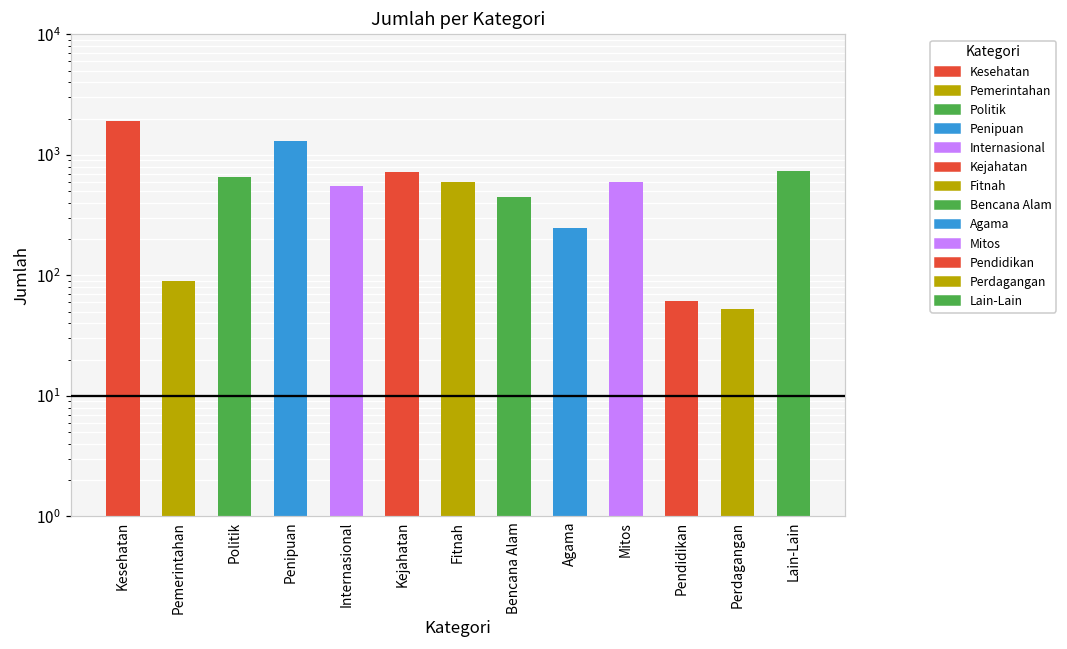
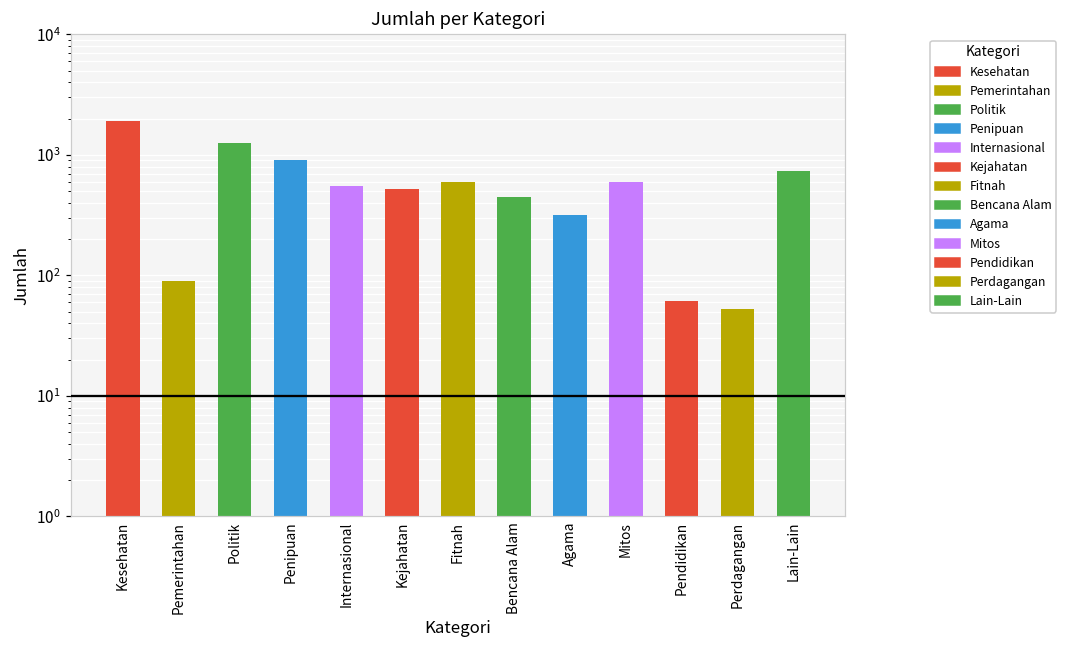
  {
    "Kesehatan": 1900,
    "Pemerintahan": 90,
-   "Politik": 700,
-   "Penipuan": 1300,
+   "Politik": 1300,
+   "Penipuan": 900,
    "Internasional": 500,
-   "Kejahatan": 700,
+   "Kejahatan": 500,
    "Fitnah": 600,
    "Bencana Alam": 450,
-   "Agama": 250,
+   "Agama": 320,
    "Mitos": 600,
    "Pendidikan": 60,
    "Perdagangan": 50,
    "Lain-Lain": 700
  }
